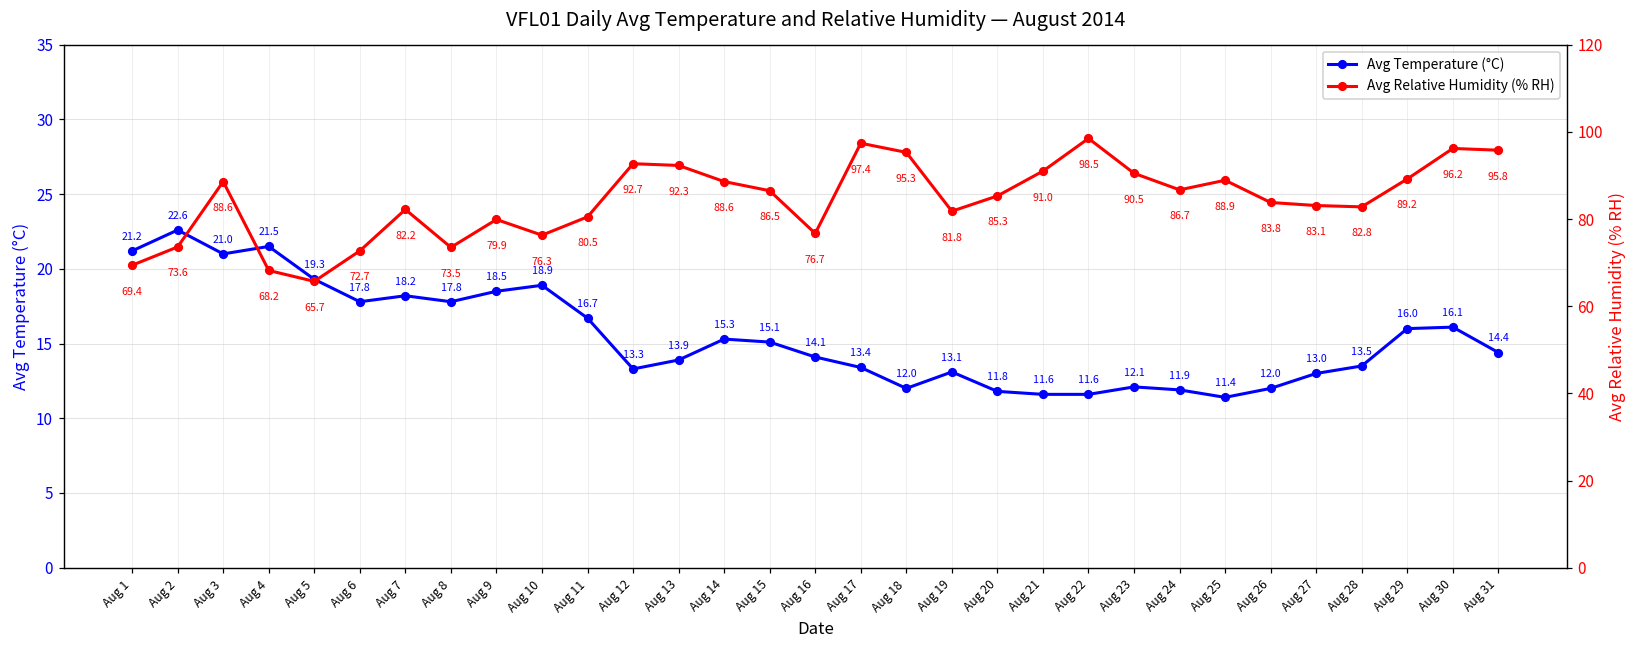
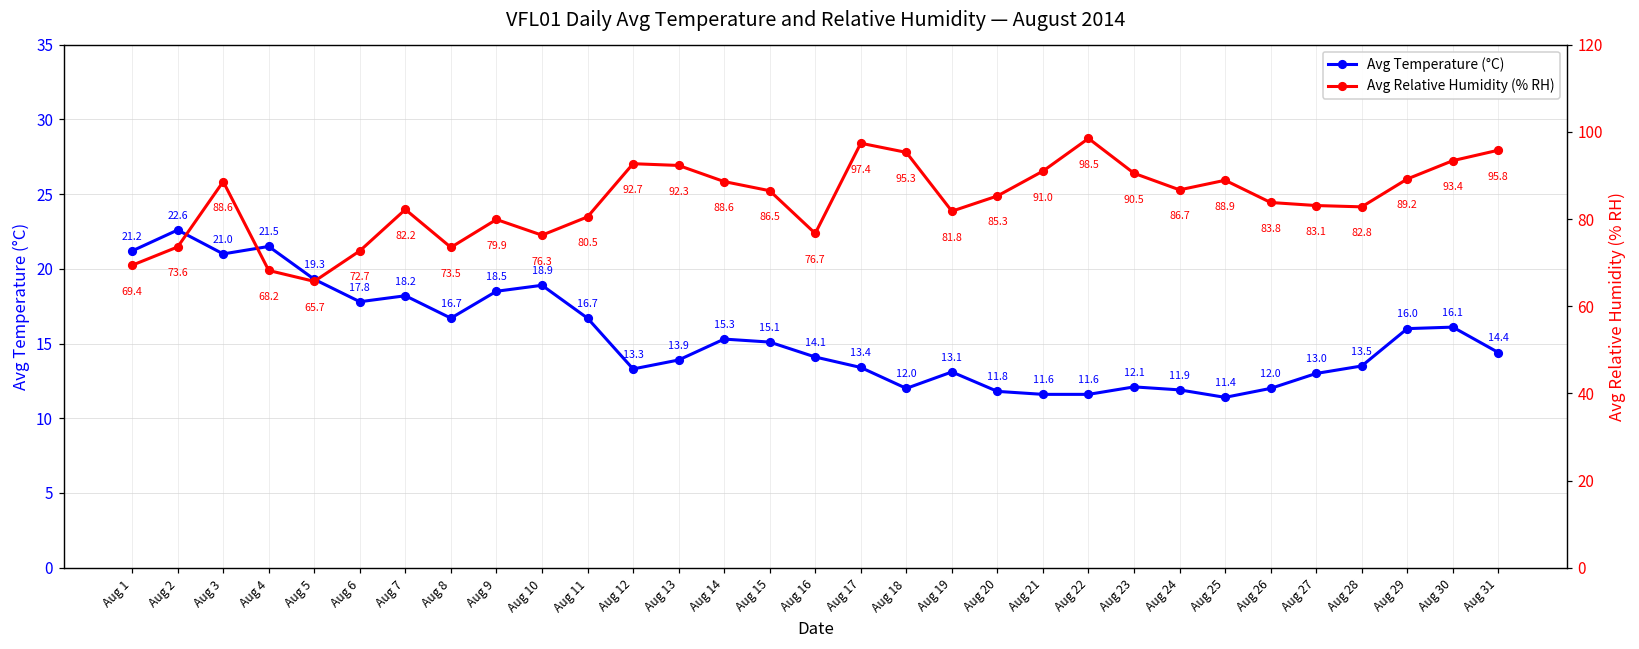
  {
    "Avg Temperature (°C)": {
      "Aug 1": 21.2,
      "Aug 2": 22.6,
      "Aug 3": 21.0,
      "Aug 4": 21.5,
      "Aug 5": 19.3,
      "Aug 6": 17.8,
      "Aug 7": 18.2,
-     "Aug 8": 17.8,
+     "Aug 8": 16.7,
      "Aug 9": 18.5,
      "Aug 11": 16.7,
      "Aug 12": 13.3,
      "Aug 13": 13.9,
      "Aug 14": 15.3,
      "Aug 15": 15.1,
      "Aug 16": 14.1,
      "Aug 17": 13.4,
      "Aug 18": 12.0,
      "Aug 19": 13.1,
      "Aug 20": 11.8,
      "Aug 21": 11.6,
      "Aug 22": 11.6,
      "Aug 23": 12.1,
      "Aug 24": 11.9,
      "Aug 25": 11.4,
      "Aug 26": 12.0,
      "Aug 27": 13.0,
      "Aug 28": 13.5,
      "Aug 29": 16.0,
      "Aug 30": 16.1,
      "Aug 31": 14.4
    },
    "Avg Relative Humidity (% RH)": {
      "Aug 1": 69.4,
      "Aug 2": 73.6,
      "Aug 3": 88.6,
      "Aug 4": 68.2,
      "Aug 5": 65.7,
      "Aug 6": 72.7,
      "Aug 7": 82.2,
      "Aug 8": 73.5,
      "Aug 9": 79.9,
      "Aug 11": 80.5,
      "Aug 12": 92.7,
      "Aug 13": 92.3,
      "Aug 14": 88.6,
      "Aug 15": 86.5,
      "Aug 16": 76.7,
      "Aug 17": 97.4,
      "Aug 18": 95.3,
      "Aug 19": 81.8,
      "Aug 20": 85.3,
      "Aug 21": 91.0,
      "Aug 22": 98.5,
      "Aug 23": 90.5,
      "Aug 24": 86.7,
      "Aug 25": 88.9,
      "Aug 26": 83.8,
      "Aug 27": 83.1,
      "Aug 28": 82.8,
      "Aug 29": 89.2,
-     "Aug 30": 96.2,
+     "Aug 30": 93.4,
      "Aug 31": 95.8
    }
  }
